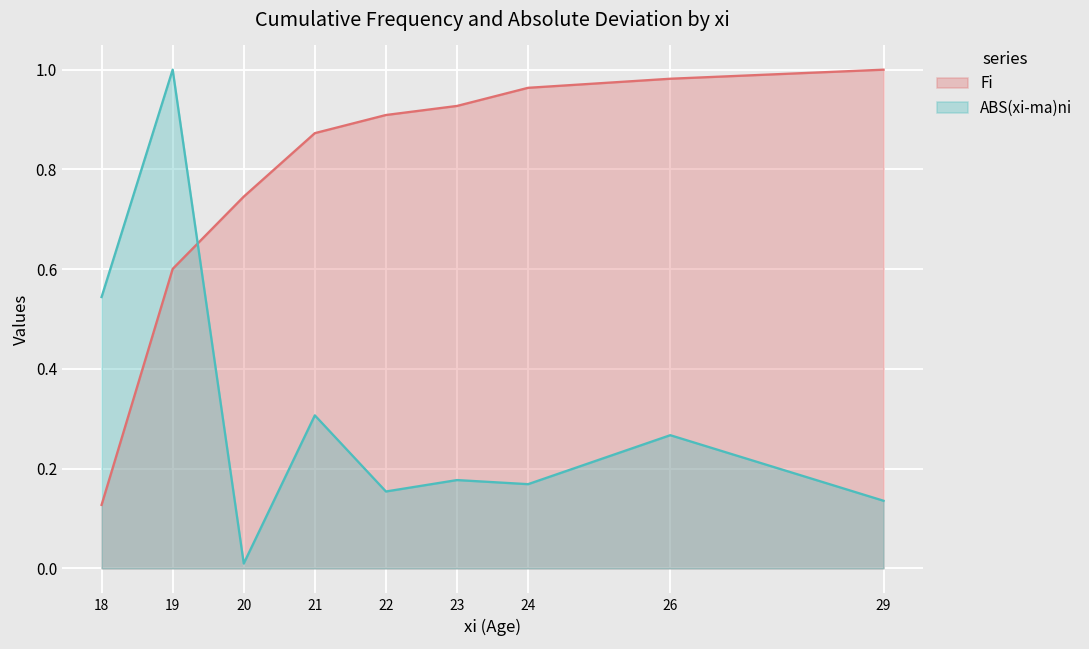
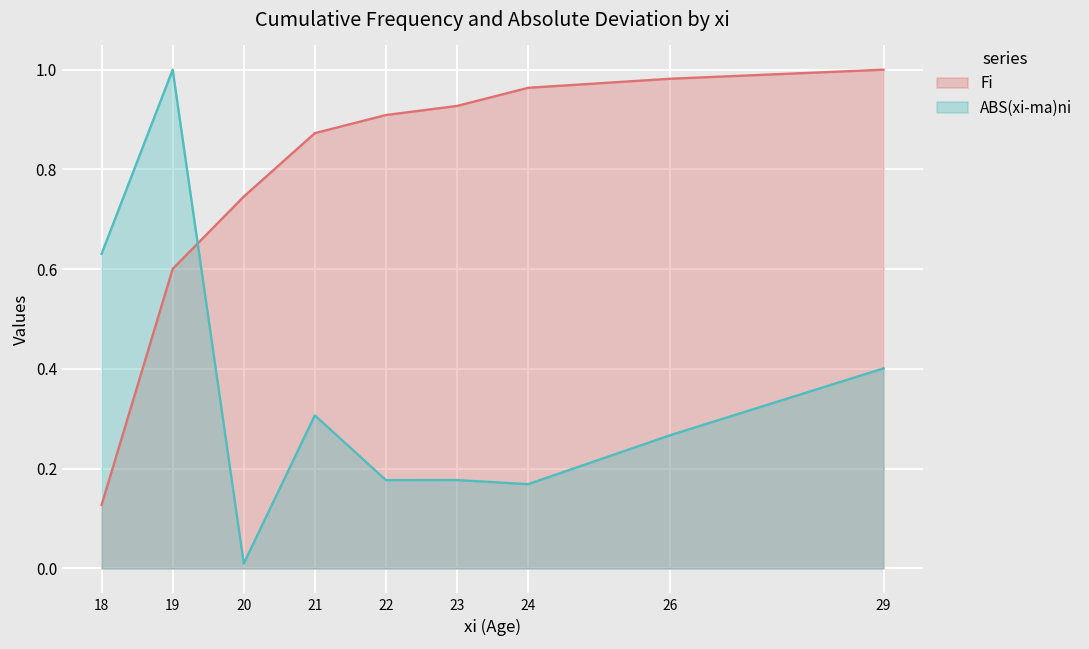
  {
    "Fi": {
      "18": 0.13,
      "19": 0.60,
      "20": 0.75,
      "21": 0.87,
      "22": 0.91,
      "23": 0.93,
      "24": 0.96,
      "26": 0.98,
      "29": 1.00
    },
    "ABS(xi-ma)ni": {
-     "18": 0.54,
+     "18": 0.63,
      "19": 1.00,
      "20": 0.01,
      "21": 0.31,
-     "22": 0.15,
+     "22": 0.18,
      "23": 0.18,
      "24": 0.17,
      "26": 0.27,
-     "29": 0.14
+     "29": 0.40
    }
  }
